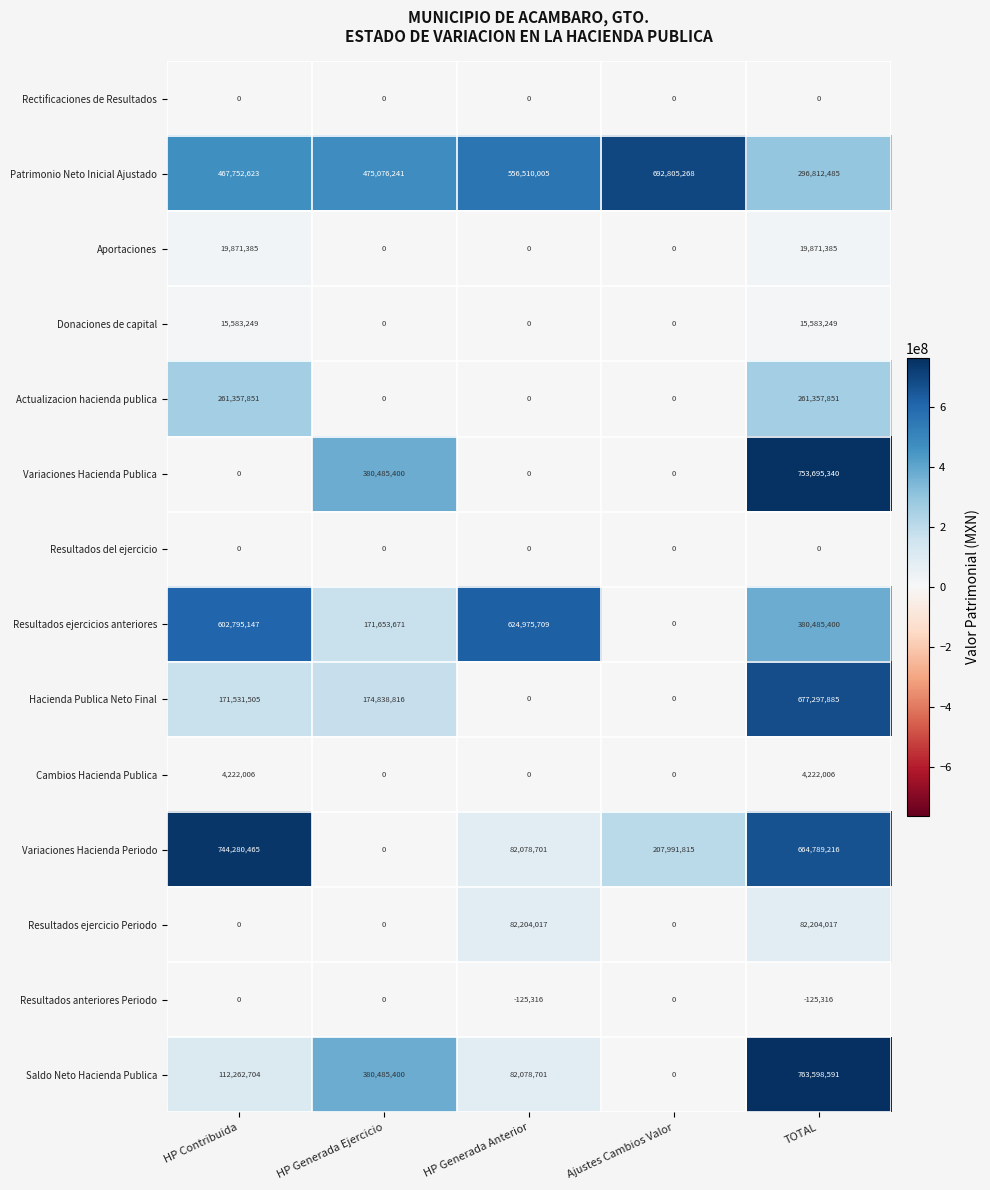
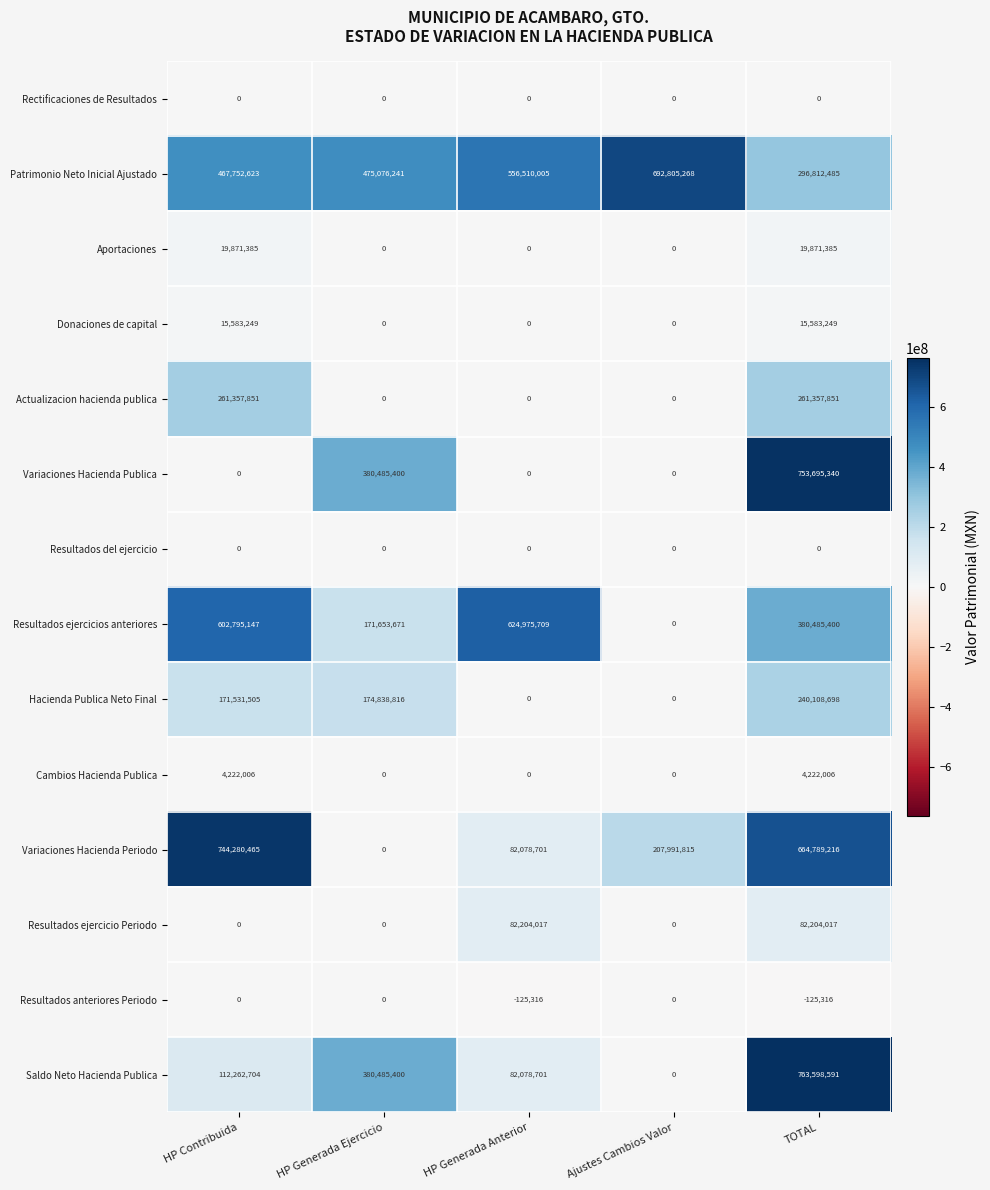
  {
    "Rectificaciones de Resultados": {
      "HP Contribuida": "0",
      "HP Generada Ejercicio": "0",
      "HP Generada Anterior": "0",
      "Ajustes Cambios Valor": "0",
      "TOTAL": "0"
    },
    "Patrimonio Neto Inicial Ajustado": {
      "HP Contribuida": "467,752,623",
      "HP Generada Ejercicio": "475,076,241",
      "HP Generada Anterior": "556,510,005",
      "Ajustes Cambios Valor": "692,805,268",
      "TOTAL": "296,812,485"
    },
    "Aportaciones": {
      "HP Contribuida": "19,871,385",
      "HP Generada Ejercicio": "0",
      "HP Generada Anterior": "0",
      "Ajustes Cambios Valor": "0",
      "TOTAL": "19,871,385"
    },
    "Donaciones de capital": {
      "HP Contribuida": "15,583,249",
      "HP Generada Ejercicio": "0",
      "HP Generada Anterior": "0",
      "Ajustes Cambios Valor": "0",
      "TOTAL": "15,583,249"
    },
    "Actualizacion hacienda publica": {
      "HP Contribuida": "261,357,851",
      "HP Generada Ejercicio": "0",
      "HP Generada Anterior": "0",
      "Ajustes Cambios Valor": "0",
      "TOTAL": "261,357,851"
    },
    "Variaciones Hacienda Publica": {
      "HP Contribuida": "0",
      "HP Generada Ejercicio": "380,485,400",
      "HP Generada Anterior": "0",
      "Ajustes Cambios Valor": "0",
      "TOTAL": "753,695,340"
    },
    "Resultados del ejercicio": {
      "HP Contribuida": "0",
      "HP Generada Ejercicio": "0",
      "HP Generada Anterior": "0",
      "Ajustes Cambios Valor": "0",
      "TOTAL": "0"
    },
    "Resultados ejercicios anteriores": {
      "HP Contribuida": "602,795,147",
      "HP Generada Ejercicio": "171,653,671",
      "HP Generada Anterior": "624,975,709",
      "Ajustes Cambios Valor": "0",
      "TOTAL": "380,485,400"
    },
    "Hacienda Publica Neto Final": {
      "HP Contribuida": "171,531,505",
      "HP Generada Ejercicio": "174,838,816",
      "HP Generada Anterior": "0",
      "Ajustes Cambios Valor": "0",
-     "TOTAL": "677,297,885"
+     "TOTAL": "240,108,698"
    },
    "Cambios Hacienda Publica": {
      "HP Contribuida": "4,222,006",
      "HP Generada Ejercicio": "0",
      "HP Generada Anterior": "0",
      "Ajustes Cambios Valor": "0",
      "TOTAL": "4,222,006"
    },
    "Variaciones Hacienda Periodo": {
      "HP Contribuida": "744,280,465",
      "HP Generada Ejercicio": "0",
      "HP Generada Anterior": "82,078,701",
      "Ajustes Cambios Valor": "207,991,815",
      "TOTAL": "664,789,216"
    },
    "Resultados ejercicio Periodo": {
      "HP Contribuida": "0",
      "HP Generada Ejercicio": "0",
      "HP Generada Anterior": "82,204,017",
      "Ajustes Cambios Valor": "0",
      "TOTAL": "82,204,017"
    },
    "Resultados anteriores Periodo": {
      "HP Contribuida": "0",
      "HP Generada Ejercicio": "0",
      "HP Generada Anterior": "-125,316",
      "Ajustes Cambios Valor": "0",
      "TOTAL": "-125,316"
    },
    "Saldo Neto Hacienda Publica": {
      "HP Contribuida": "112,262,704",
      "HP Generada Ejercicio": "380,485,400",
      "HP Generada Anterior": "82,078,701",
      "Ajustes Cambios Valor": "0",
      "TOTAL": "763,598,591"
    }
  }
